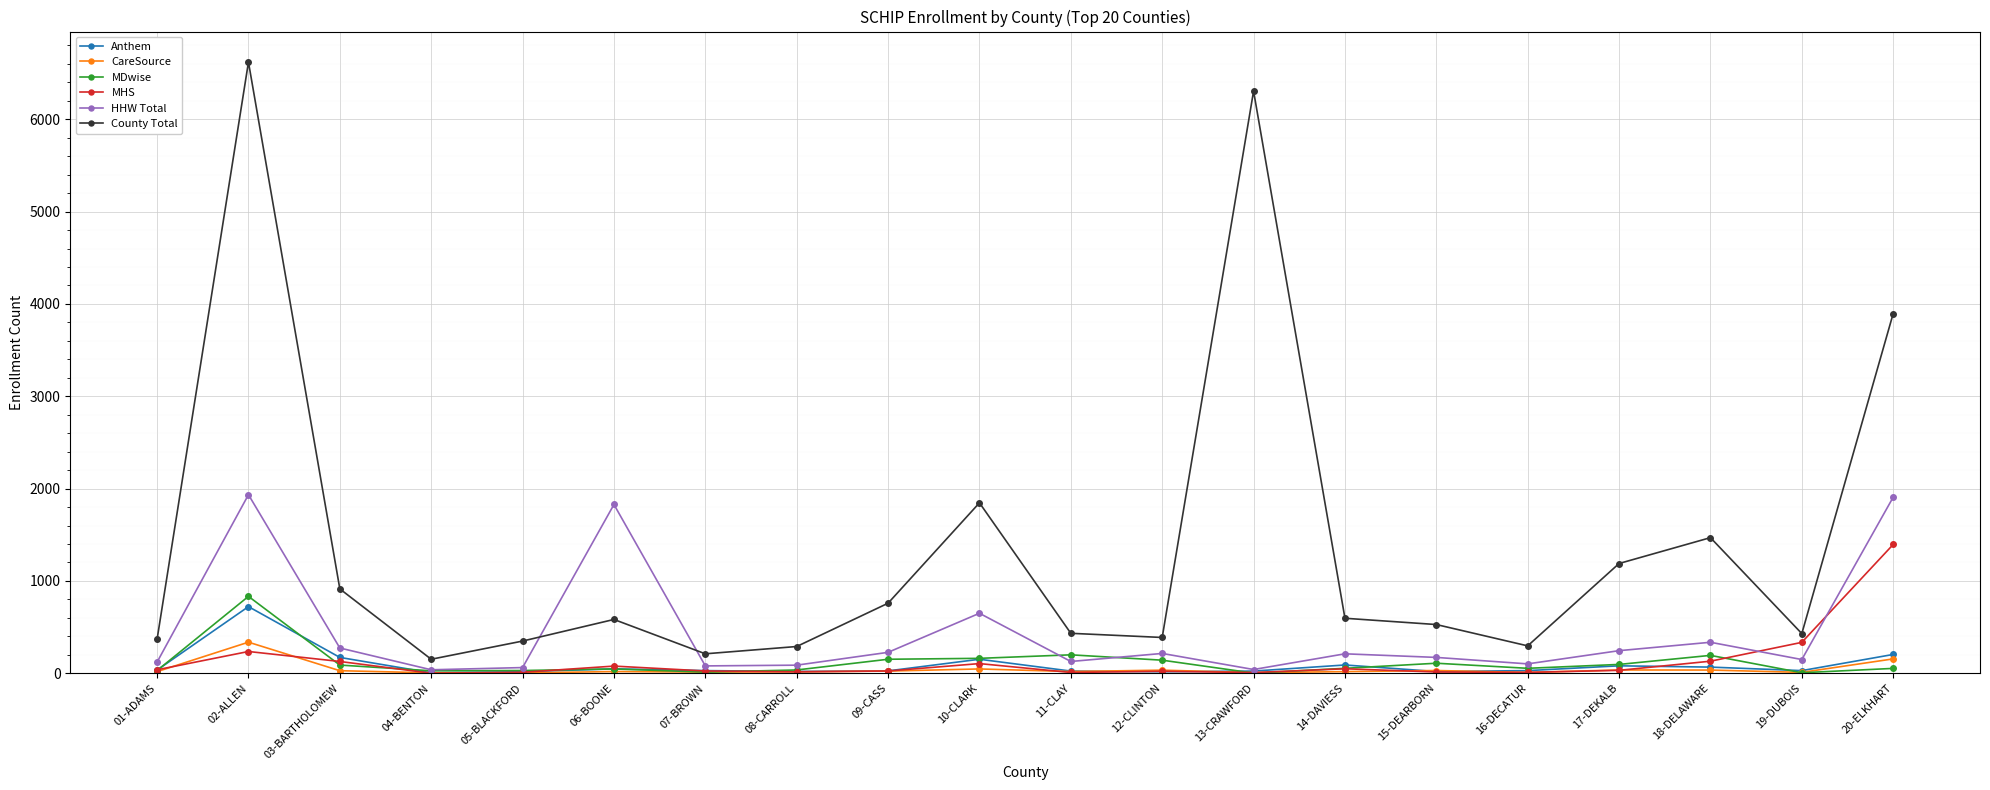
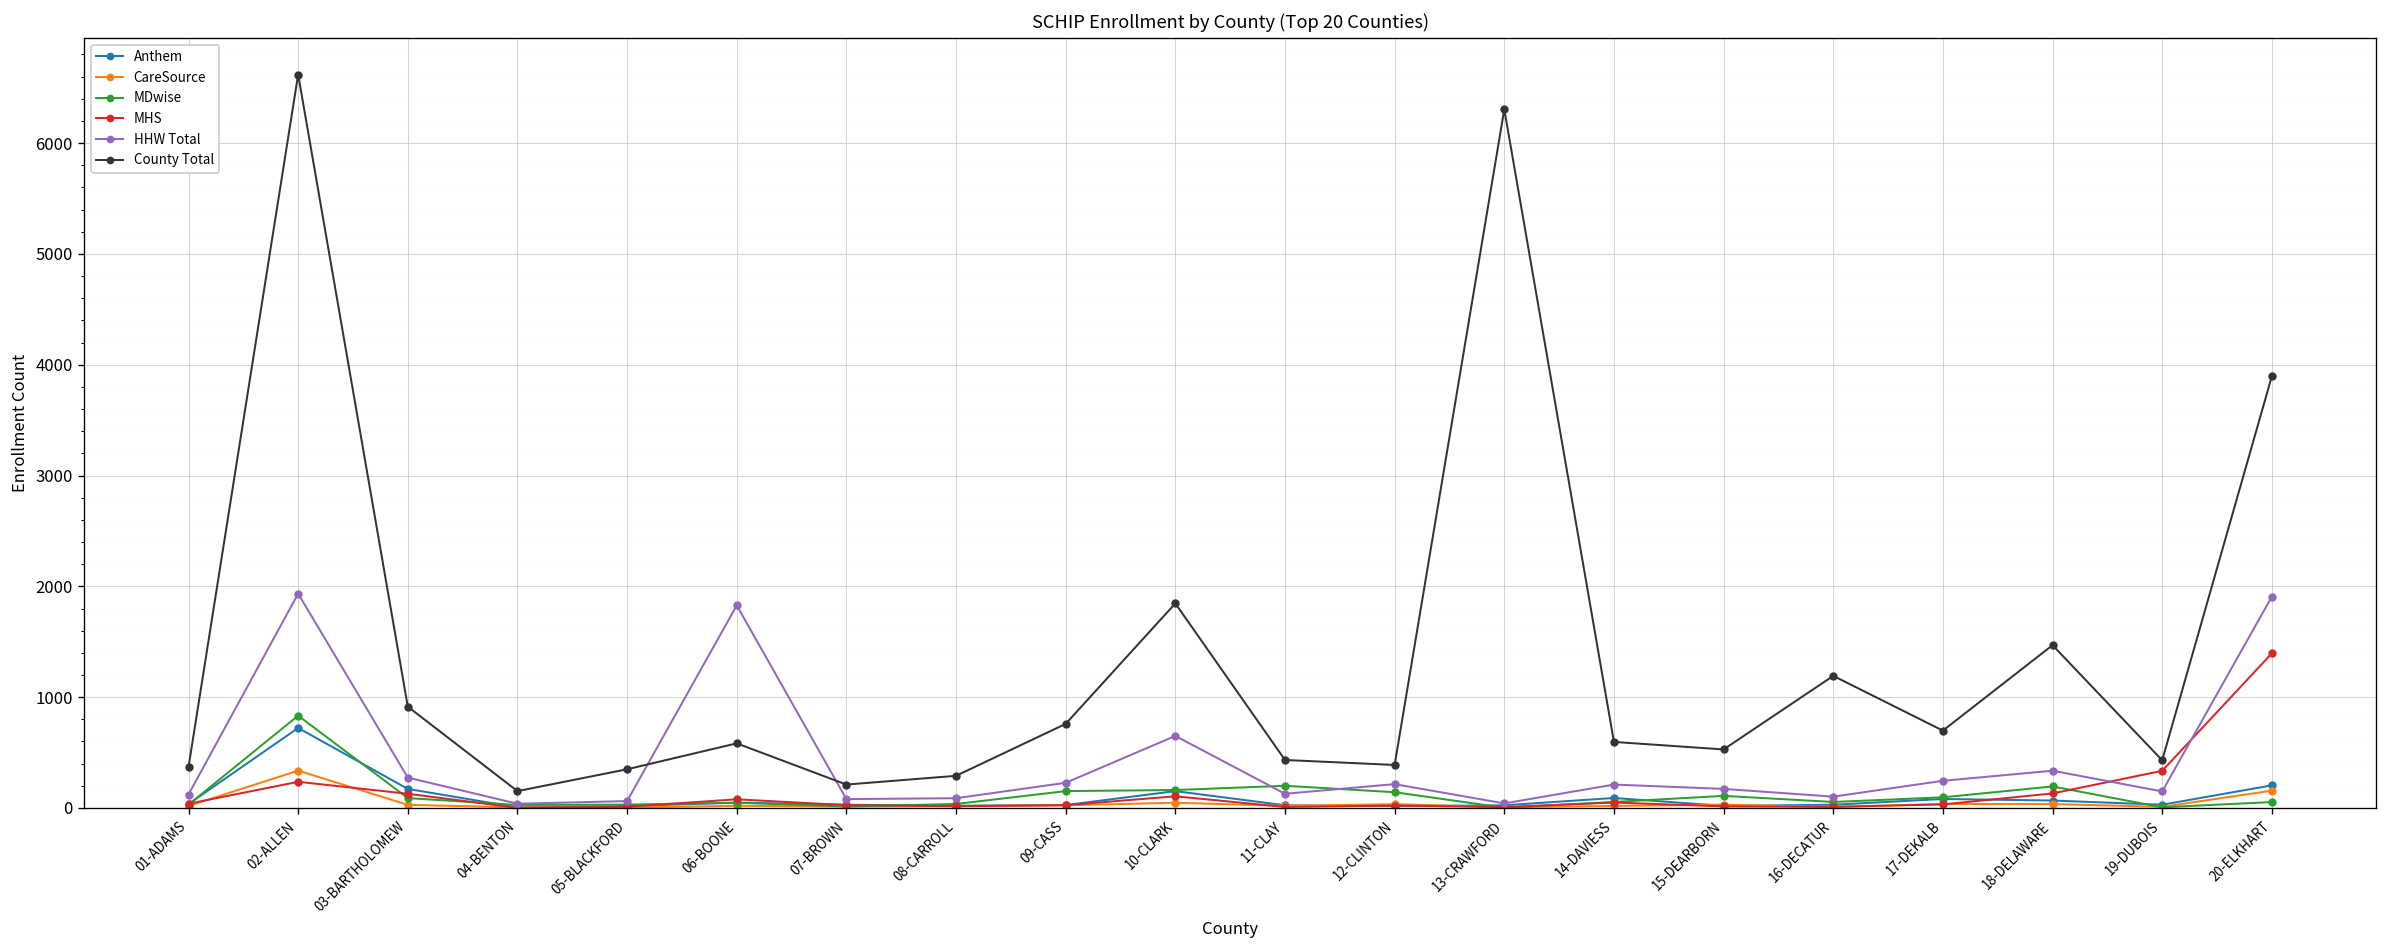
  {
    "Anthem": {
      "02-ALLEN": 700,
      "03-BARTHOLOMEW": 200,
      "14-DAVIESS": 100,
      "18-DELAWARE": 100,
      "20-ELKHART": 200
    },
    "CareSource": {
      "02-ALLEN": 300,
      "03-BARTHOLOMEW": 0,
      "10-CLARK": 0,
      "14-DAVIESS": 0,
      "18-DELAWARE": 0,
      "20-ELKHART": 200
    },
    "MDwise": {
      "02-ALLEN": 800,
      "03-BARTHOLOMEW": 100,
      "09-CASS": 200,
      "11-CLAY": 200,
      "12-CLINTON": 100,
      "15-DEARBORN": 100,
      "18-DELAWARE": 200,
      "20-ELKHART": 100
    },
    "MHS": {
      "02-ALLEN": 200,
      "03-BARTHOLOMEW": 100,
      "06-BOONE": 100,
      "10-CLARK": 100,
      "18-DELAWARE": 100,
      "19-DUBOIS": 300,
      "20-ELKHART": 1400
    },
    "HHW Total": {
      "01-ADAMS": 100,
      "02-ALLEN": 1900,
      "03-BARTHOLOMEW": 300,
      "05-BLACKFORD": 100,
      "06-BOONE": 1800,
      "07-BROWN": 100,
      "08-CARROLL": 100,
      "09-CASS": 200,
      "10-CLARK": 700,
      "11-CLAY": 100,
      "12-CLINTON": 200,
      "14-DAVIESS": 200,
      "15-DEARBORN": 200,
      "16-DECATUR": 100,
      "17-DEKALB": 200,
      "18-DELAWARE": 300,
      "19-DUBOIS": 100,
      "20-ELKHART": 1900
    },
    "County Total": {
      "01-ADAMS": 400,
      "02-ALLEN": 6600,
      "03-BARTHOLOMEW": 900,
      "04-BENTON": 200,
      "05-BLACKFORD": 300,
      "06-BOONE": 600,
      "07-BROWN": 200,
      "08-CARROLL": 300,
      "09-CASS": 800,
      "10-CLARK": 1800,
      "11-CLAY": 400,
      "12-CLINTON": 400,
      "13-CRAWFORD": 6300,
      "14-DAVIESS": 600,
      "15-DEARBORN": 500,
-     "16-DECATUR": 300,
-     "17-DEKALB": 1200,
+     "16-DECATUR": 1200,
+     "17-DEKALB": 700,
      "18-DELAWARE": 1500,
      "19-DUBOIS": 400,
      "20-ELKHART": 3900
    }
  }
